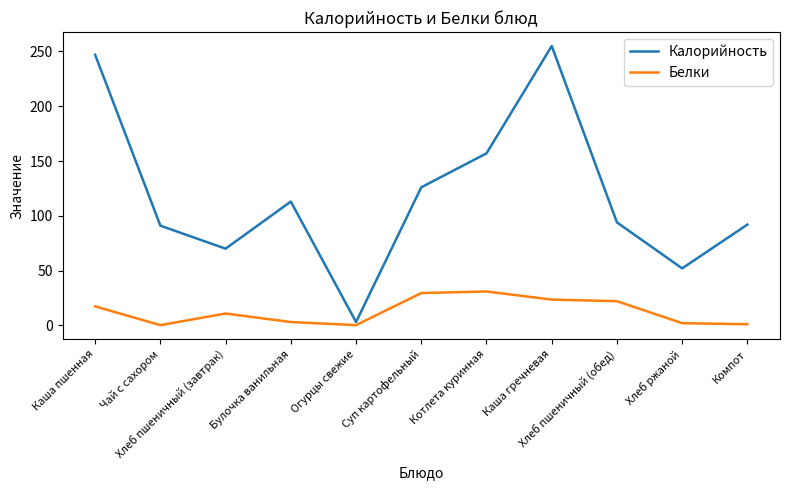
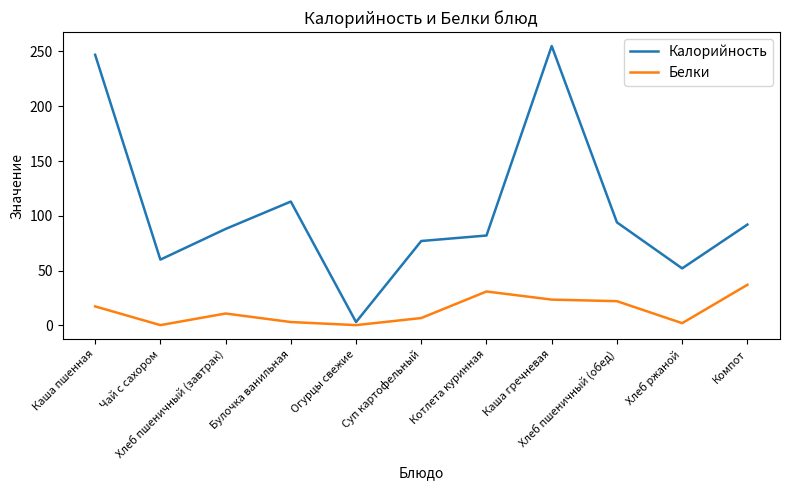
  {
    "Калорийность": {
      "Каша пшенная": 247,
-     "Чай с сахором": 91,
-     "Хлеб пшеничный (завтрак)": 70,
+     "Чай с сахором": 60,
+     "Хлеб пшеничный (завтрак)": 88,
      "Булочка ванильная": 113,
      "Огурцы свежие": 3,
-     "Суп картофельный": 126,
-     "Котлета куринная": 157,
+     "Суп картофельный": 77,
+     "Котлета куринная": 82,
      "Каша гречневая": 255,
      "Хлеб пшеничный (обед)": 94,
      "Хлеб ржаной": 52,
      "Компот": 92
    },
    "Белки": {
      "Каша пшенная": 17,
      "Чай с сахором": 0,
      "Хлеб пшеничный (завтрак)": 11,
      "Булочка ванильная": 3,
      "Огурцы свежие": 0,
-     "Суп картофельный": 29,
+     "Суп картофельный": 7,
      "Котлета куринная": 31,
      "Каша гречневая": 24,
      "Хлеб пшеничный (обед)": 22,
      "Хлеб ржаной": 2,
-     "Компот": 1
+     "Компот": 37
    }
  }
